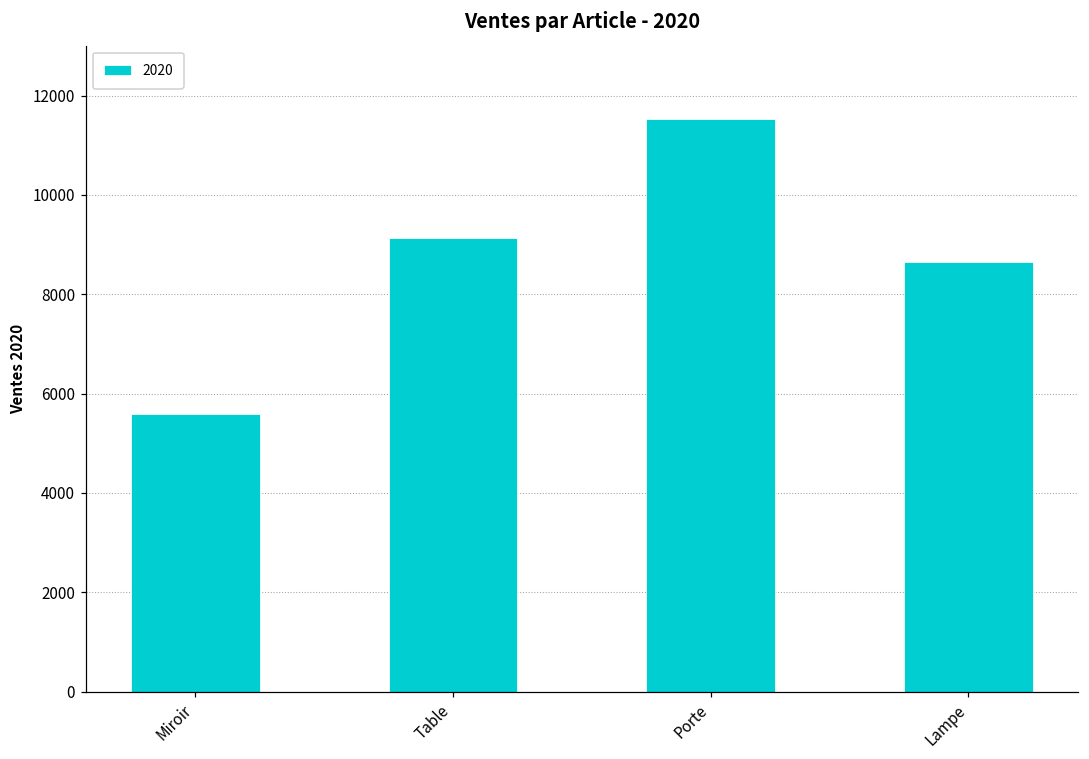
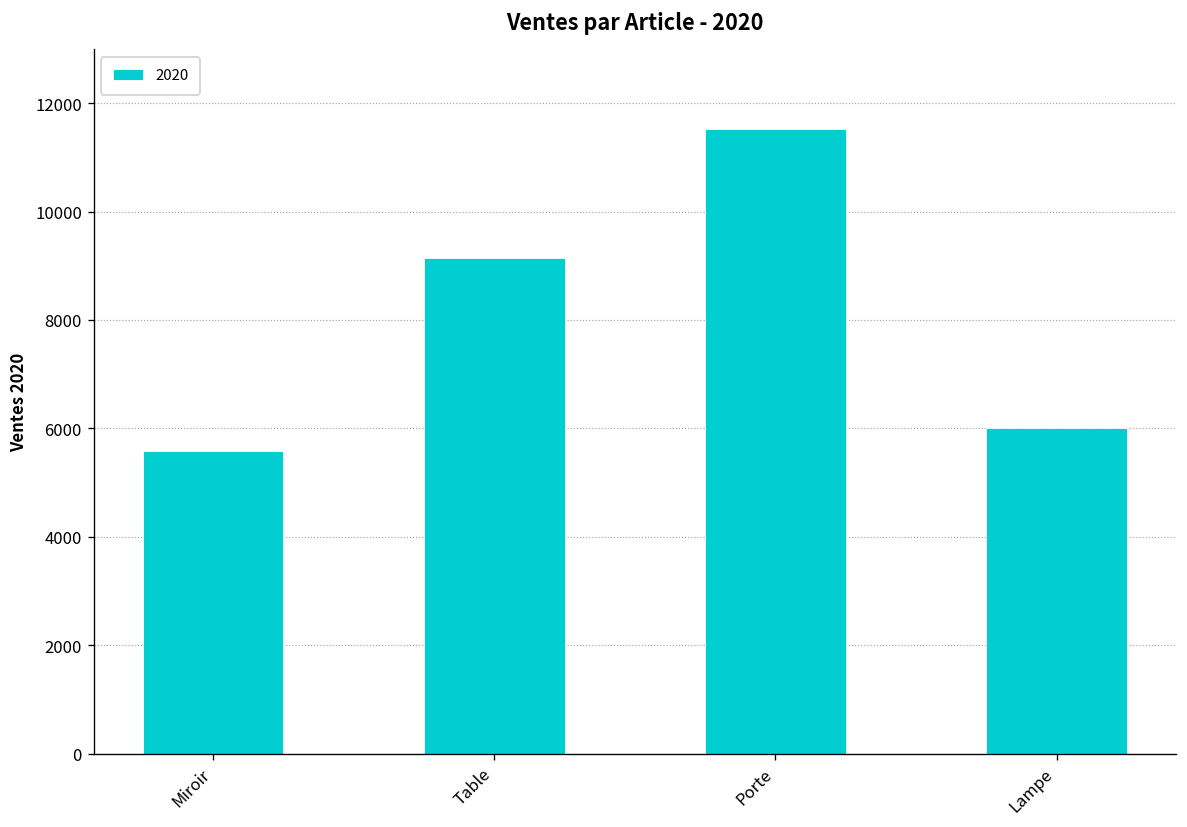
  {
    "Miroir": 5600,
    "Table": 9100,
    "Porte": 11500,
-   "Lampe": 8700
+   "Lampe": 6000
  }
